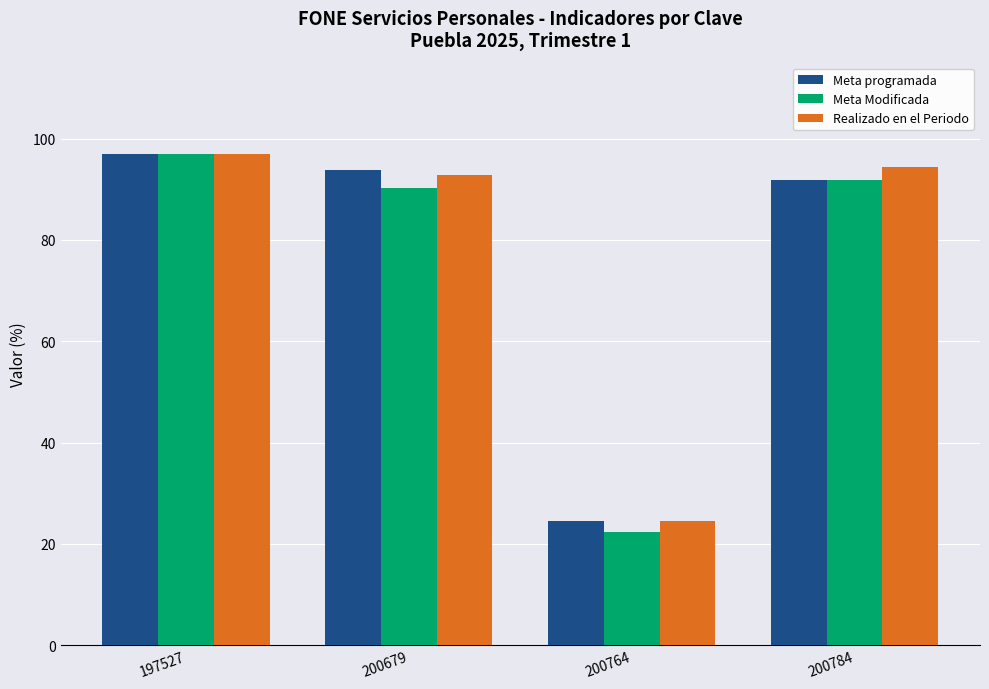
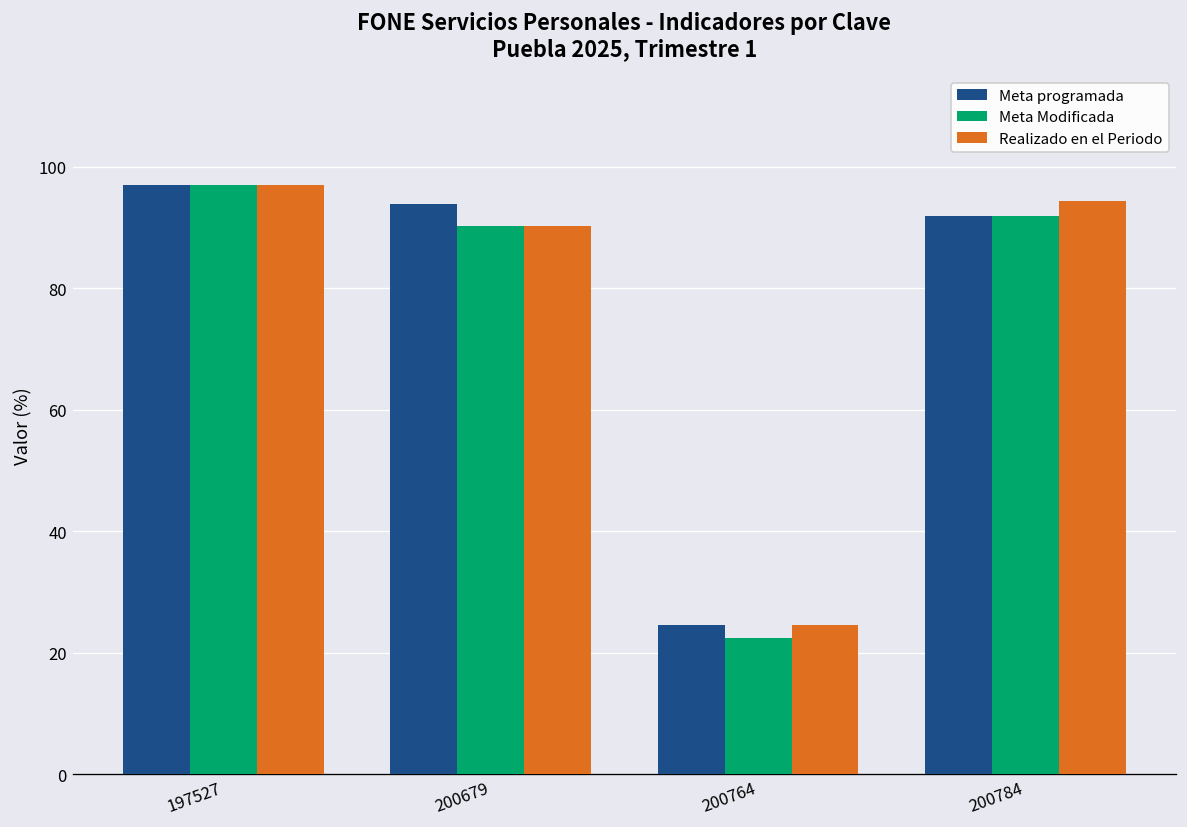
  {
    "Meta programada": {
      "197527": 97,
      "200679": 94,
      "200764": 24,
      "200784": 92
    },
    "Meta Modificada": {
      "197527": 97,
      "200679": 90,
      "200764": 22,
      "200784": 92
    },
    "Realizado en el Periodo": {
      "197527": 97,
-     "200679": 93,
+     "200679": 90,
      "200764": 24,
      "200784": 94
    }
  }
